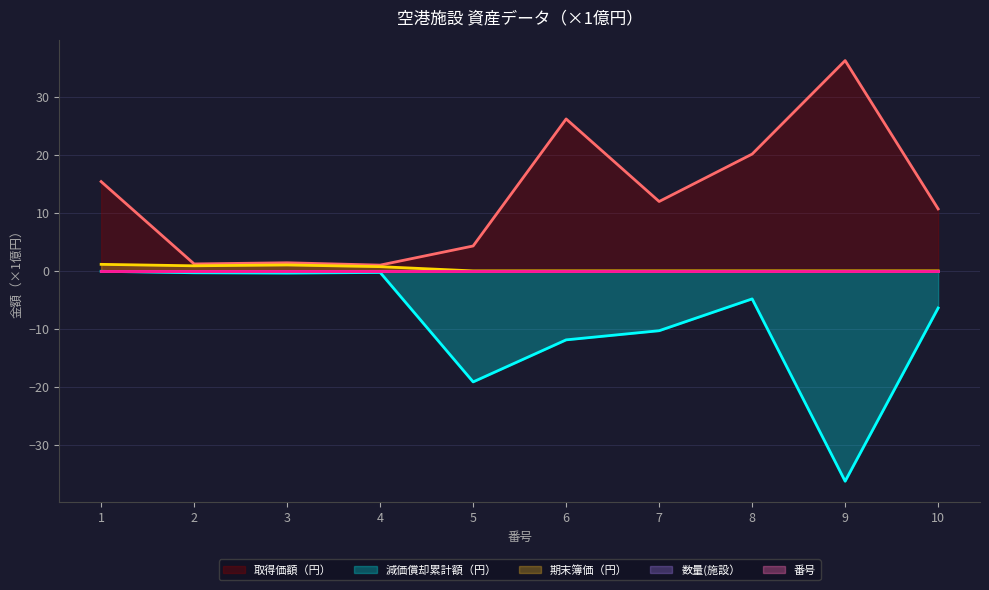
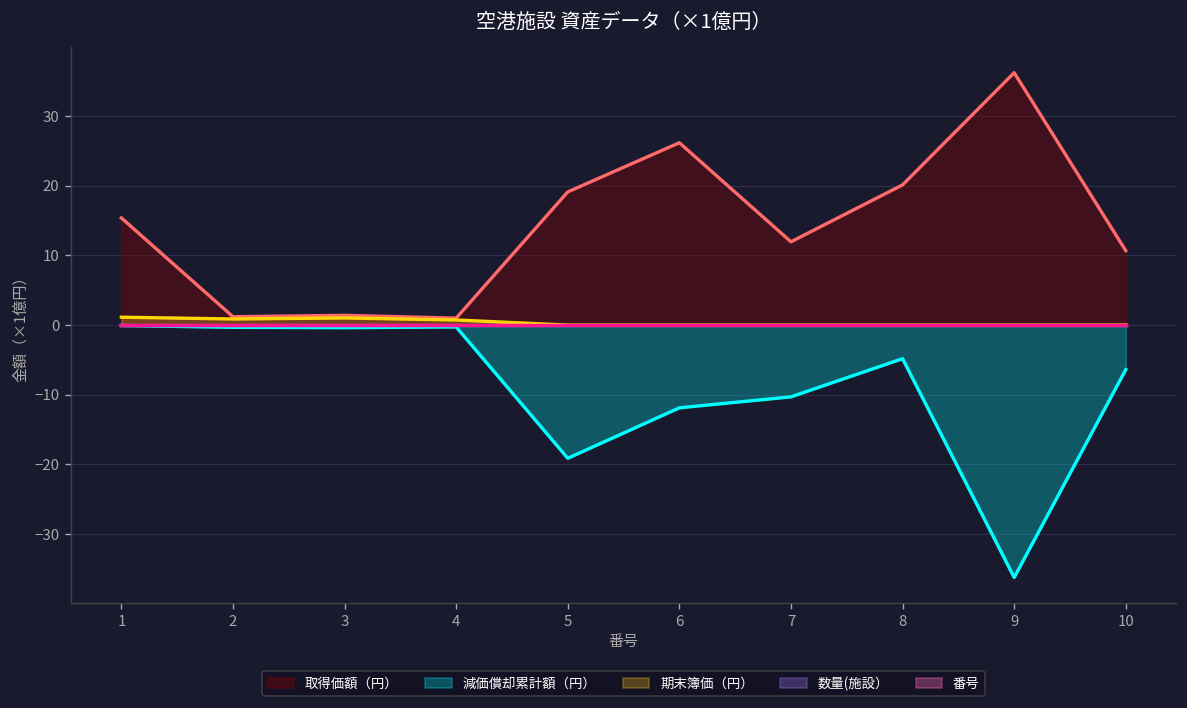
  {
    "取得価額（円）": {
      "1": 15,
-     "5": 4,
+     "5": 19,
      "6": 26,
      "7": 12,
      "8": 20,
      "9": 36,
      "10": 11
    },
    "期末簿価（円）": {
      "1": 1
    }
  }
